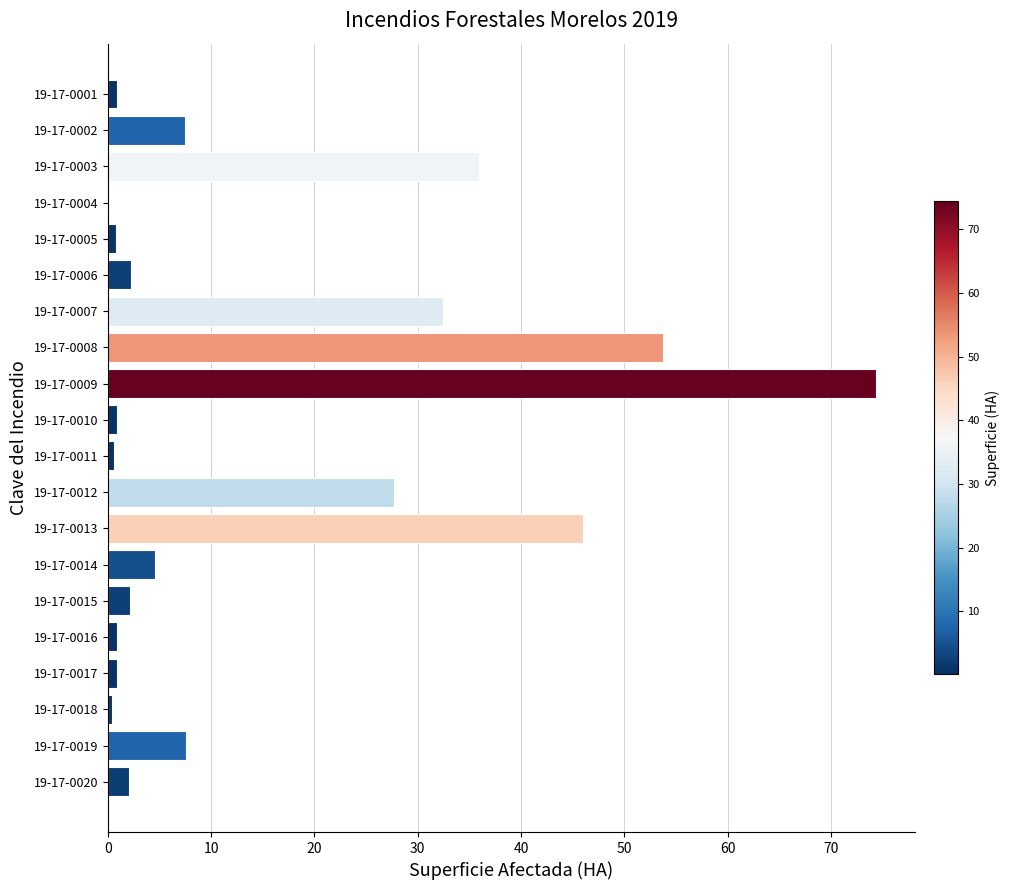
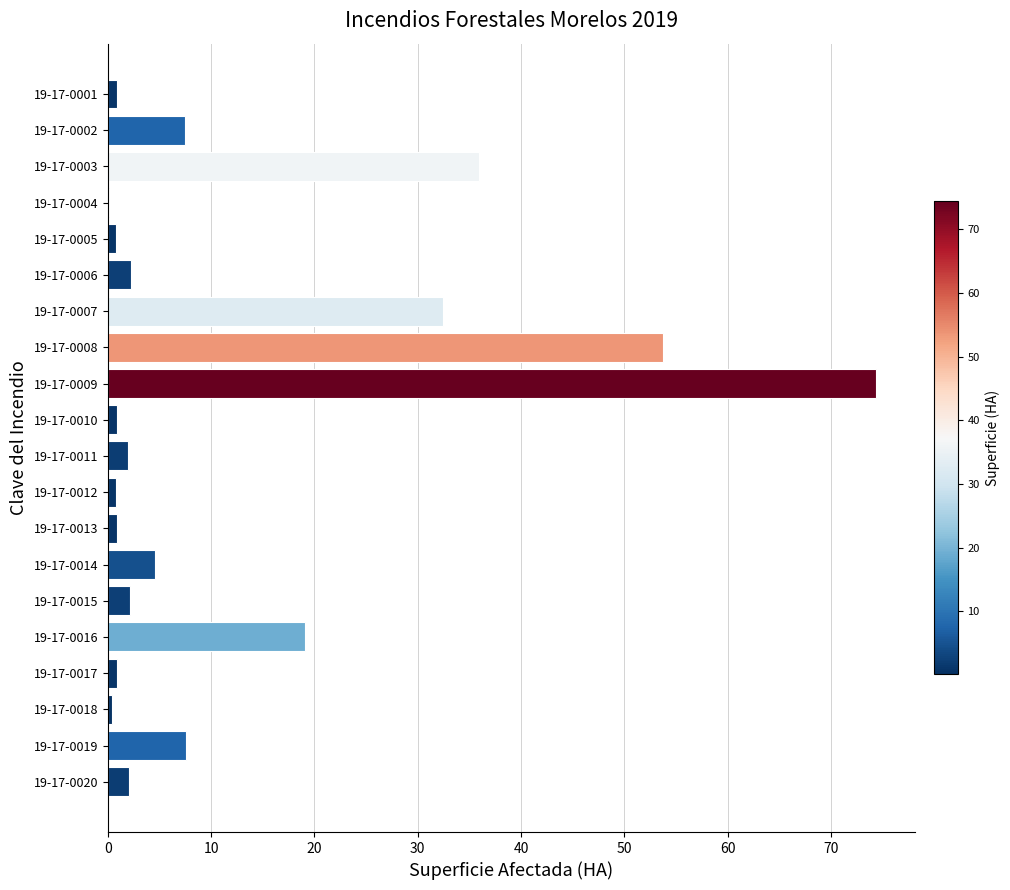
  {
    "19-17-0001": 0.9,
    "19-17-0002": 7.5,
    "19-17-0003": 35.9,
    "19-17-0005": 0.8,
    "19-17-0006": 2.3,
    "19-17-0007": 32.4,
    "19-17-0008": 53.7,
    "19-17-0009": 74.4,
    "19-17-0010": 0.9,
-   "19-17-0011": 0.7,
-   "19-17-0012": 27.7,
-   "19-17-0013": 46.0,
+   "19-17-0011": 2.0,
+   "19-17-0012": 0.8,
+   "19-17-0013": 0.9,
    "19-17-0014": 4.5,
    "19-17-0015": 2.2,
-   "19-17-0016": 0.9,
+   "19-17-0016": 19.1,
    "19-17-0017": 0.9,
    "19-17-0018": 0.4,
    "19-17-0019": 7.6,
    "19-17-0020": 2.1
  }
